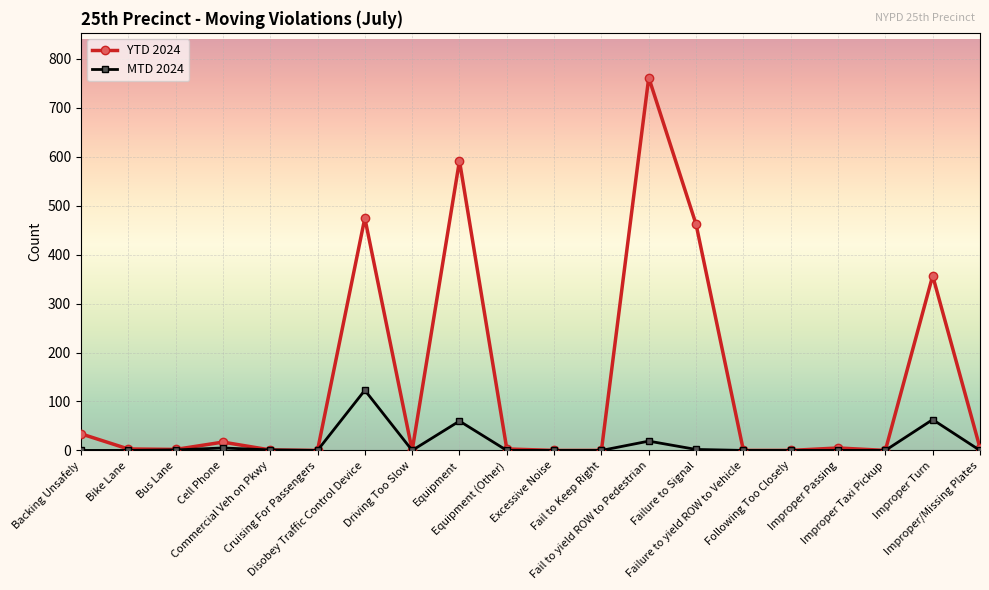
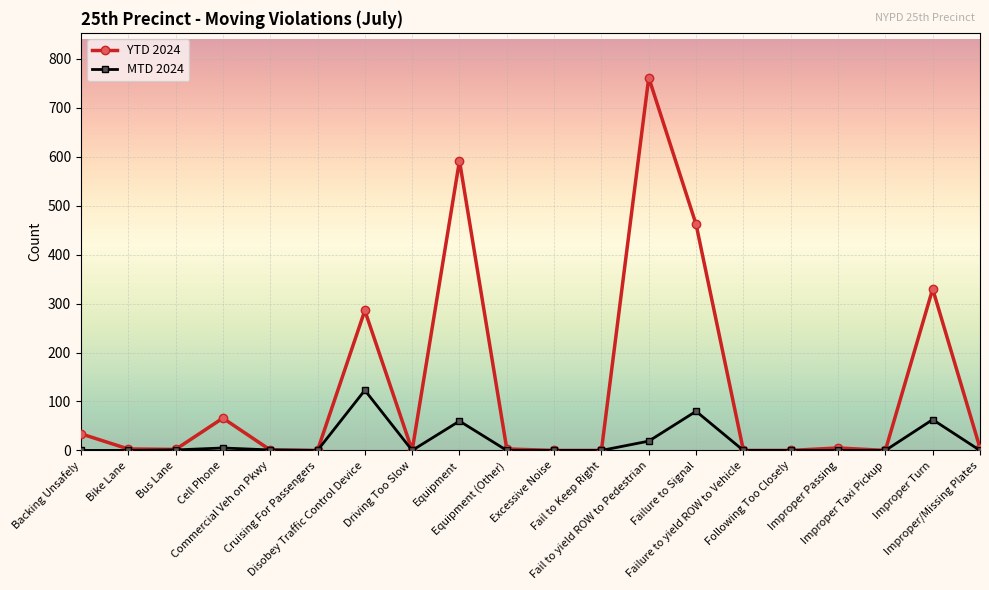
  {
    "YTD 2024": {
      "Backing Unsafely": 30,
-     "Cell Phone": 20,
-     "Disobey Traffic Control Device": 480,
+     "Cell Phone": 70,
+     "Disobey Traffic Control Device": 290,
      "Equipment": 590,
      "Fail to yield ROW to Pedestrian": 760,
      "Failure to Signal": 460,
-     "Improper Turn": 360
+     "Improper Turn": 330
    },
    "MTD 2024": {
      "Backing Unsafely": 0,
      "Cell Phone": 10,
      "Disobey Traffic Control Device": 120,
      "Equipment": 60,
      "Fail to yield ROW to Pedestrian": 20,
-     "Failure to Signal": 0,
+     "Failure to Signal": 80,
      "Improper Turn": 60
    }
  }
